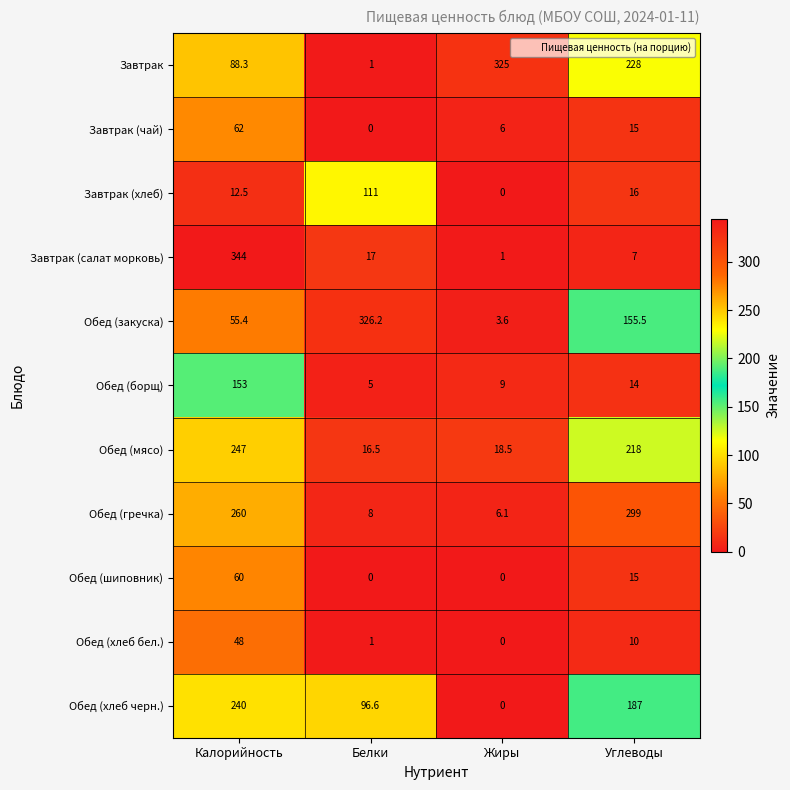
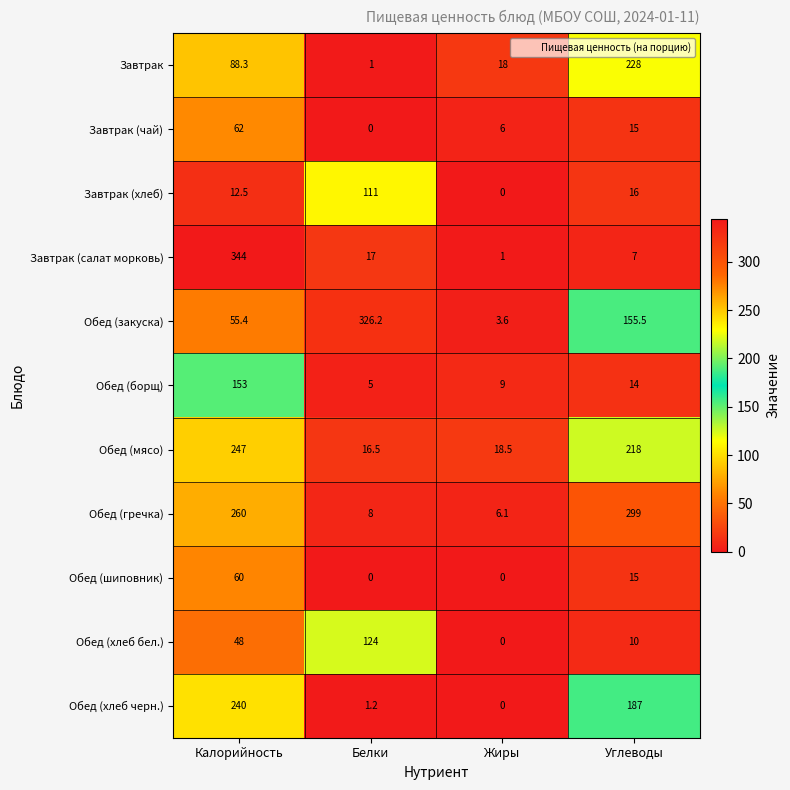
  {
    "Завтрак": {
      "Калорийность": 88.3,
      "Белки": 1,
-     "Жиры": 325,
+     "Жиры": 18,
      "Углеводы": 228
    },
    "Завтрак (чай)": {
      "Калорийность": 62,
      "Белки": 0,
      "Жиры": 6,
      "Углеводы": 15
    },
    "Завтрак (хлеб)": {
      "Калорийность": 12.5,
      "Белки": 111,
      "Жиры": 0,
      "Углеводы": 16
    },
    "Завтрак (салат морковь)": {
      "Калорийность": 344,
      "Белки": 17,
      "Жиры": 1,
      "Углеводы": 7
    },
    "Обед (закуска)": {
      "Калорийность": 55.4,
      "Белки": 326.2,
      "Жиры": 3.6,
      "Углеводы": 155.5
    },
    "Обед (борщ)": {
      "Калорийность": 153,
      "Белки": 5,
      "Жиры": 9,
      "Углеводы": 14
    },
    "Обед (мясо)": {
      "Калорийность": 247,
      "Белки": 16.5,
      "Жиры": 18.5,
      "Углеводы": 218
    },
    "Обед (гречка)": {
      "Калорийность": 260,
      "Белки": 8,
      "Жиры": 6.1,
      "Углеводы": 299
    },
    "Обед (шиповник)": {
      "Калорийность": 60,
      "Белки": 0,
      "Жиры": 0,
      "Углеводы": 15
    },
    "Обед (хлеб бел.)": {
      "Калорийность": 48,
-     "Белки": 1,
+     "Белки": 124,
      "Жиры": 0,
      "Углеводы": 10
    },
    "Обед (хлеб черн.)": {
      "Калорийность": 240,
-     "Белки": 96.6,
+     "Белки": 1.2,
      "Жиры": 0,
      "Углеводы": 187
    }
  }
